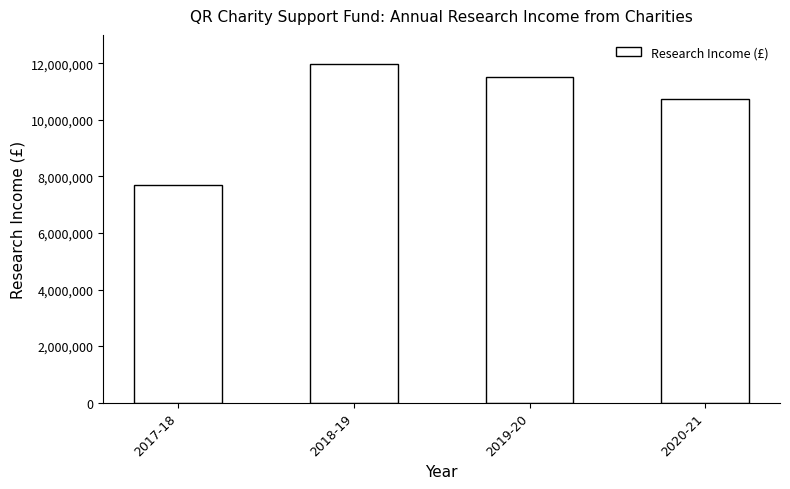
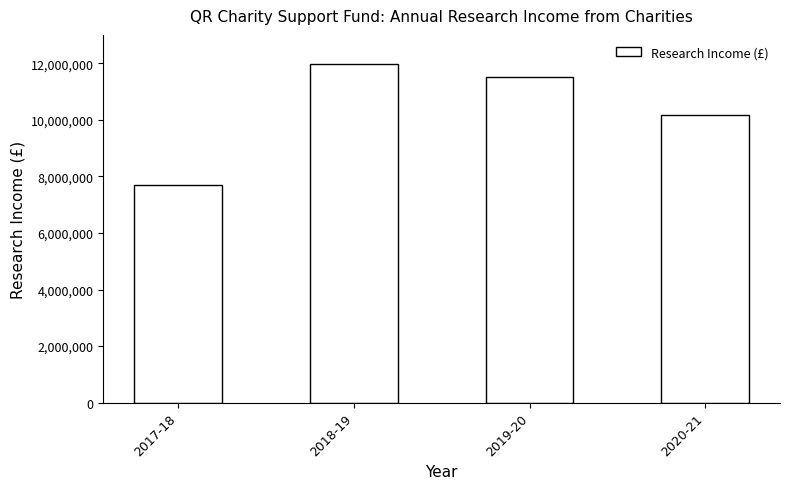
  {
    "2017-18": "7,700,000",
    "2018-19": "12,000,000",
    "2019-20": "11,500,000",
-   "2020-21": "10,700,000"
+   "2020-21": "10,200,000"
  }
